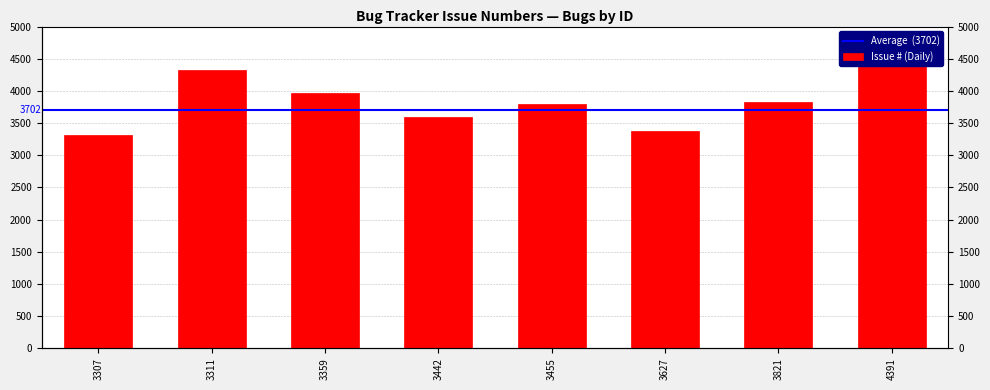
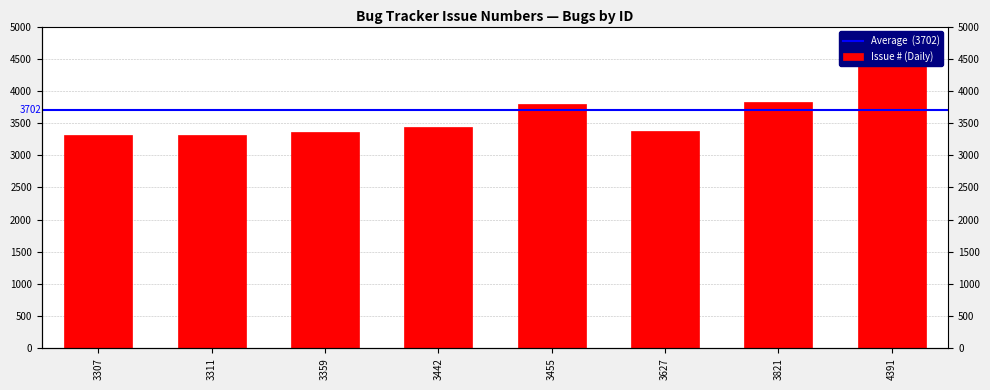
  {
    "3307": 3300,
-   "3311": 4300,
-   "3359": 4000,
-   "3442": 3600,
+   "3311": 3300,
+   "3359": 3400,
+   "3442": 3400,
    "3455": 3800,
    "3627": 3400,
    "3821": 3800
  }
